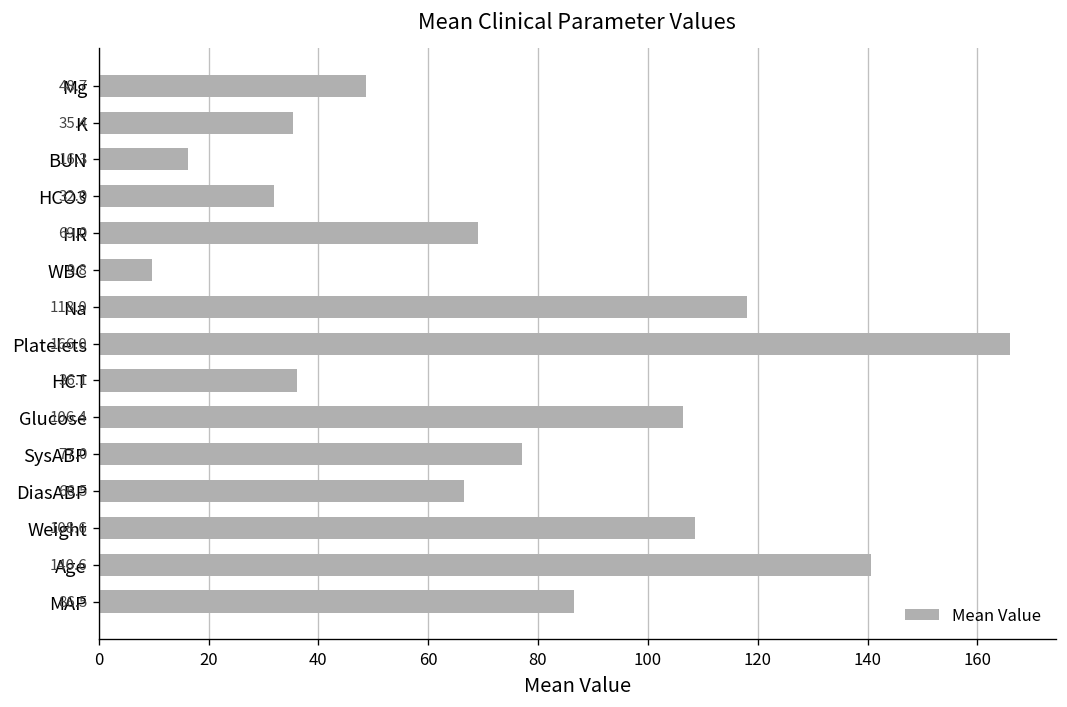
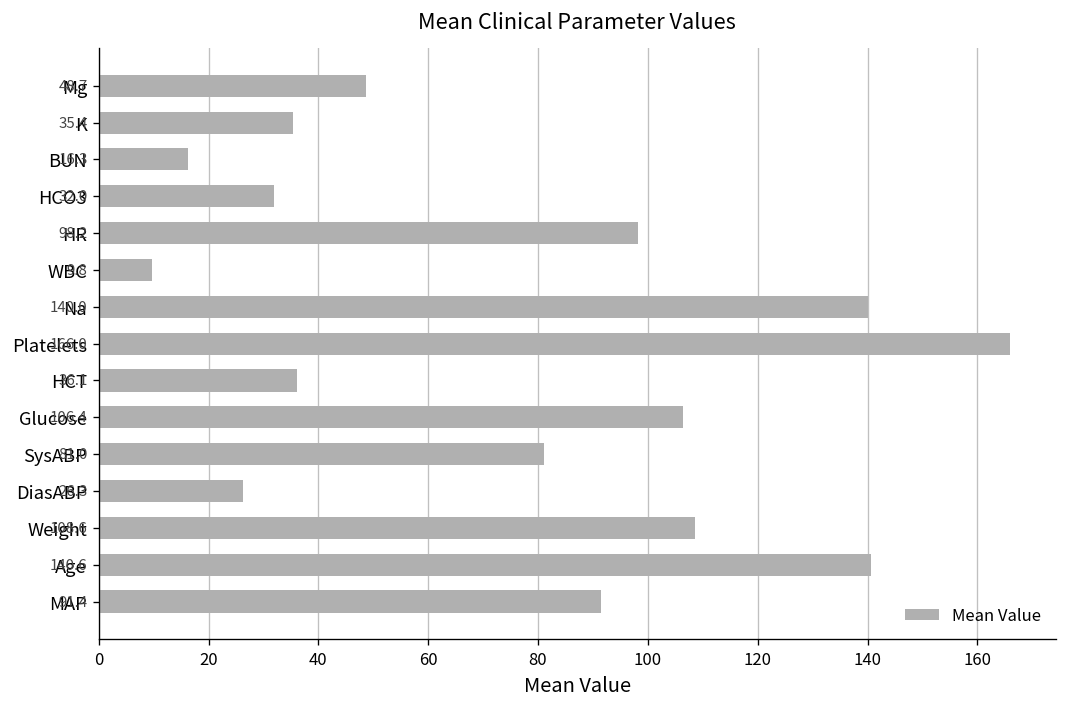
  {
-   "HR": 69.0,
-   "Na": 118.0,
-   "SysABP": 77.0,
-   "DiasABP": 66.5,
-   "MAP": 86.5
+   "HR": 98.2,
+   "Na": 140.0,
+   "SysABP": 81.0,
+   "DiasABP": 26.3,
+   "MAP": 91.4
  }
